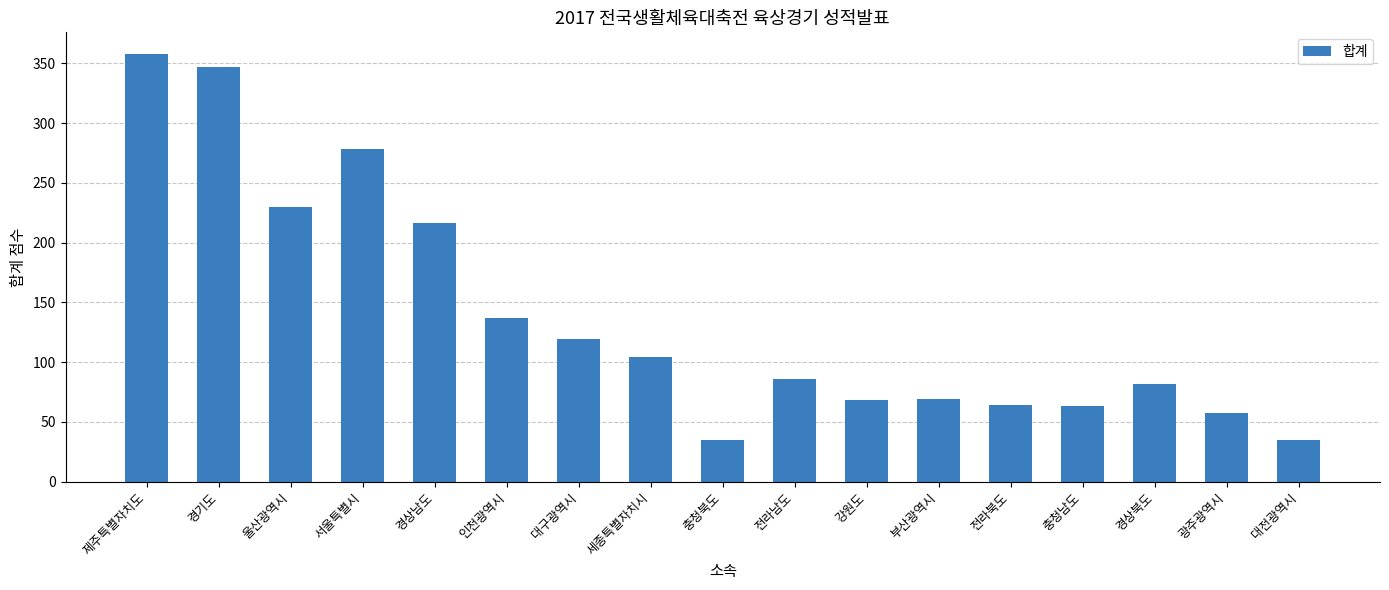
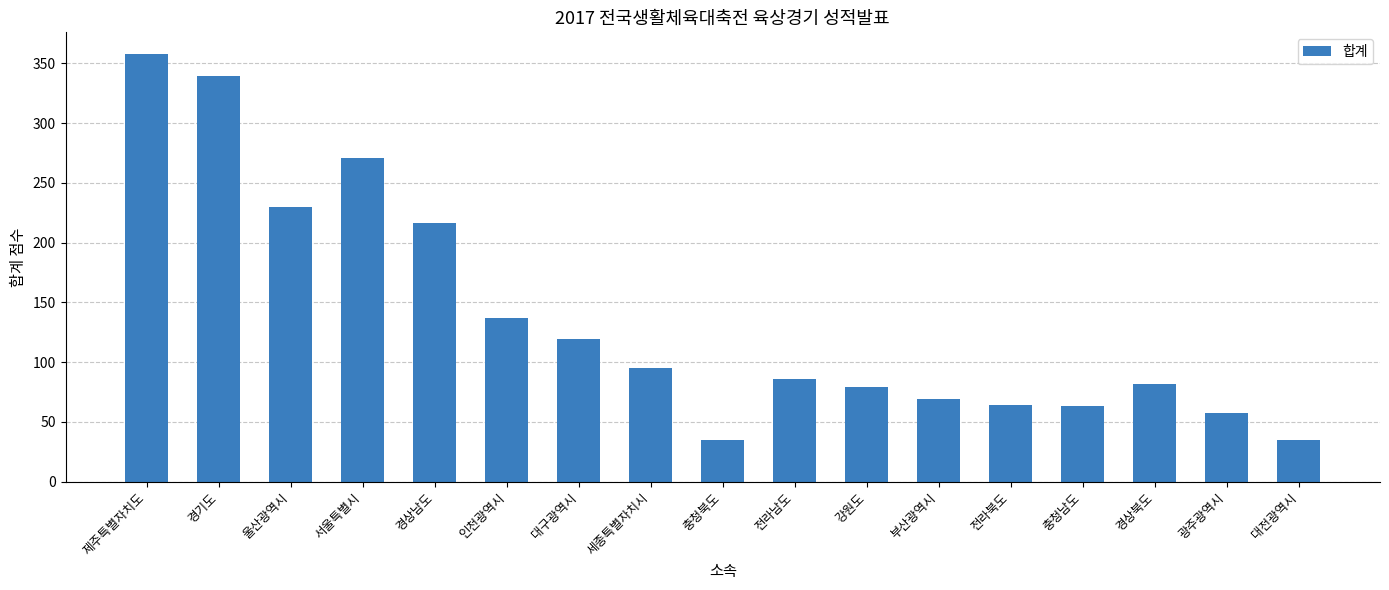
  {
    "제주특별자치도": 358,
-   "경기도": 347,
+   "경기도": 340,
    "울산광역시": 230,
-   "서울특별시": 278,
+   "서울특별시": 271,
    "경상남도": 216,
    "인천광역시": 137,
    "대구광역시": 119,
-   "세종특별자치시": 104,
+   "세종특별자치시": 95,
    "충청북도": 35,
    "전라남도": 86,
-   "강원도": 68,
+   "강원도": 79,
    "부산광역시": 69,
    "전라북도": 64,
    "충청남도": 63,
    "경상북도": 82,
    "광주광역시": 57,
    "대전광역시": 35
  }
